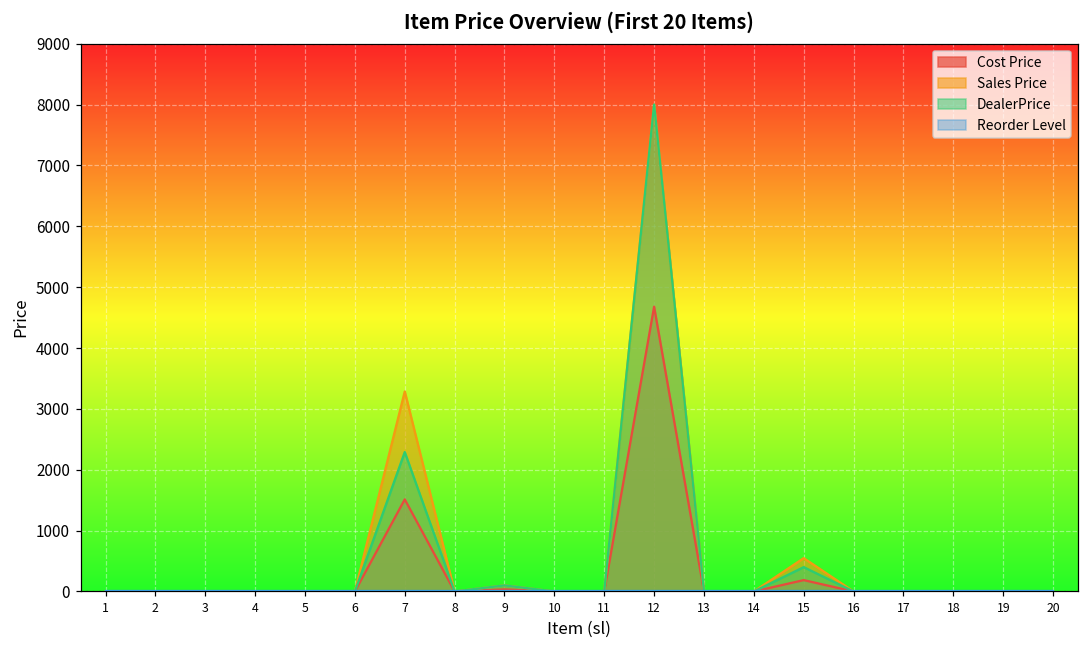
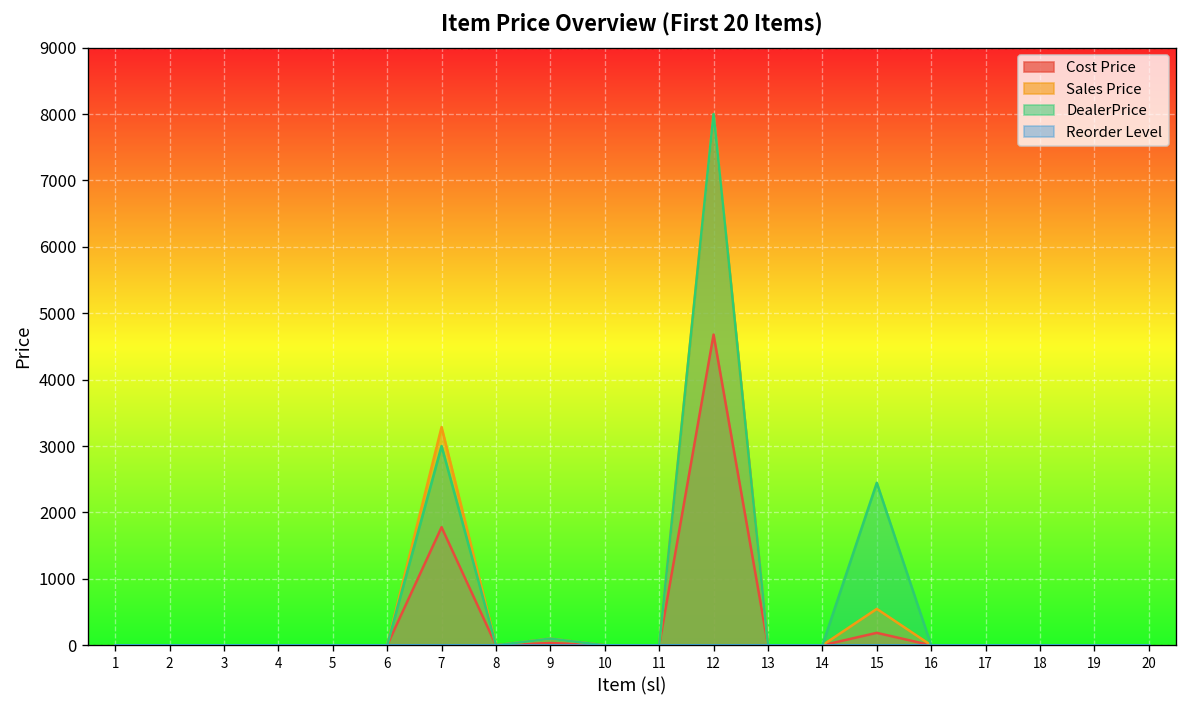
  {
    "Cost Price": {
-     "7": 1500,
+     "7": 1800,
      "12": 4700,
      "15": 200
    },
    "Sales Price": {
      "7": 3300,
      "15": 500
    },
    "DealerPrice": {
-     "7": 2300,
-     "15": 400
+     "7": 3000,
+     "15": 2400
    },
    "Reorder Level": {
      "7": 0,
      "12": 0,
      "15": 0
    }
  }
